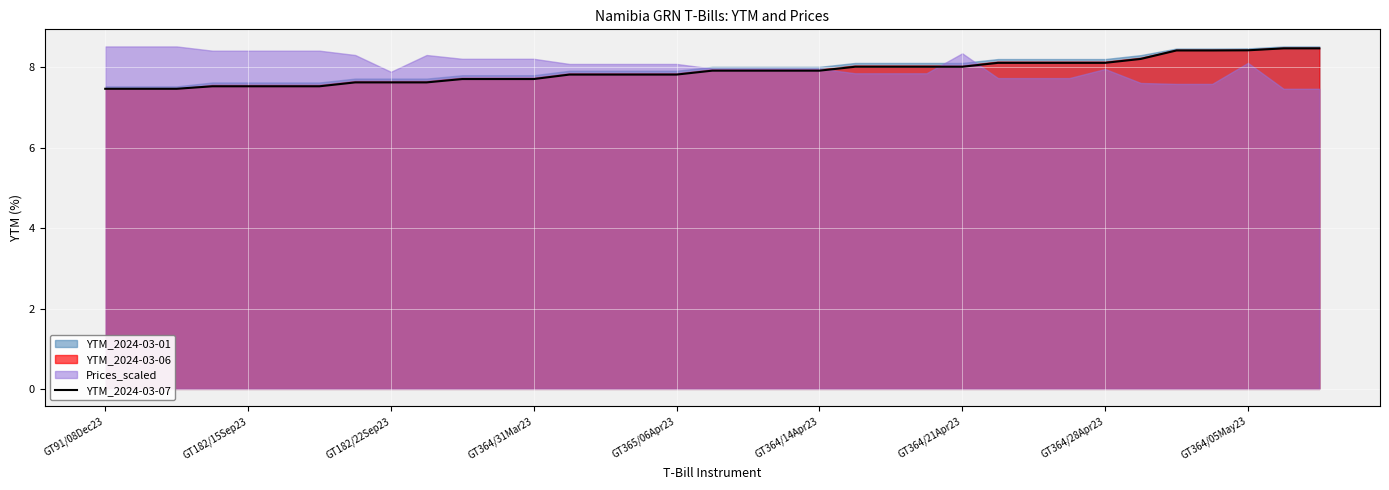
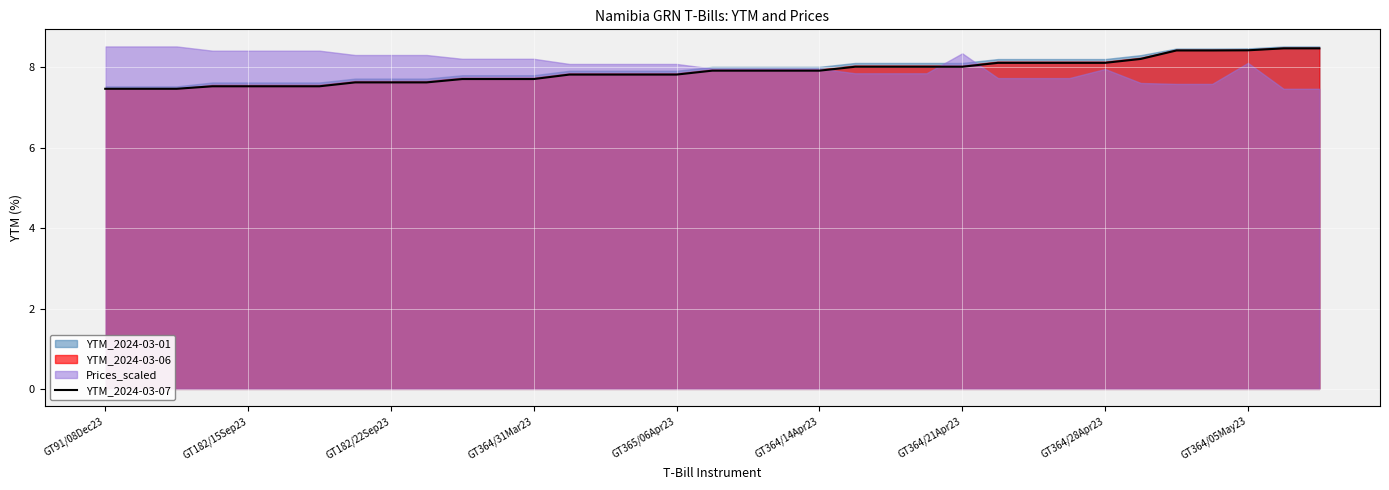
  {
    "YTM_2024-03-01": {
      "GT364/28Apr23": 8.2
    },
    "Prices_scaled": {
      "GT91/08Dec23": 8.5,
      "GT182/15Sep23": 8.4,
-     "GT182/22Sep23": 7.9,
+     "GT182/22Sep23": 8.3,
      "GT364/31Mar23": 8.2,
      "GT365/06Apr23": 8.1,
      "GT364/21Apr23": 8.4,
      "GT364/28Apr23": 8.0,
      "GT364/05May23": 8.1
    }
  }
